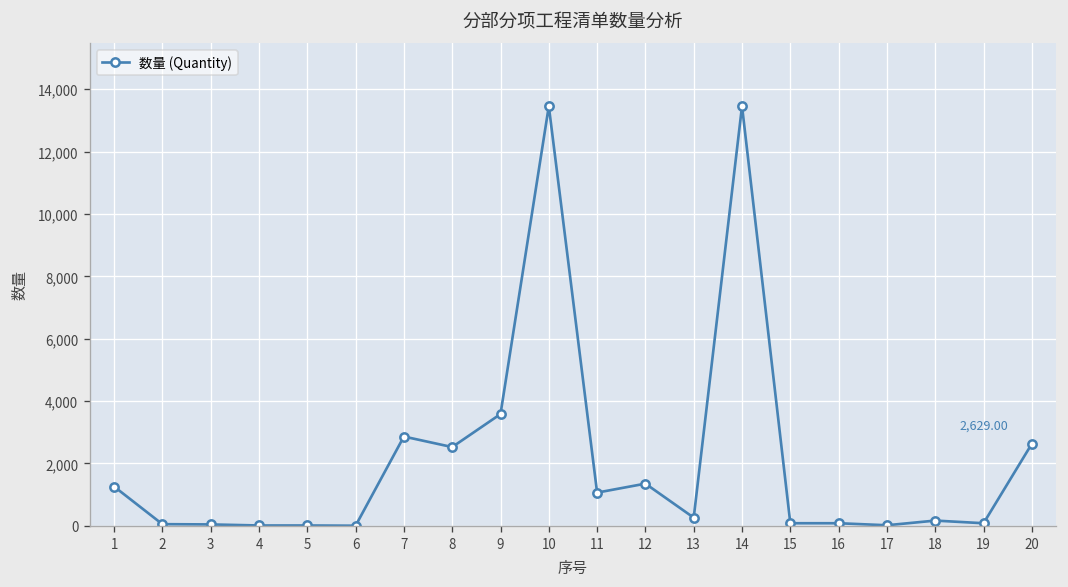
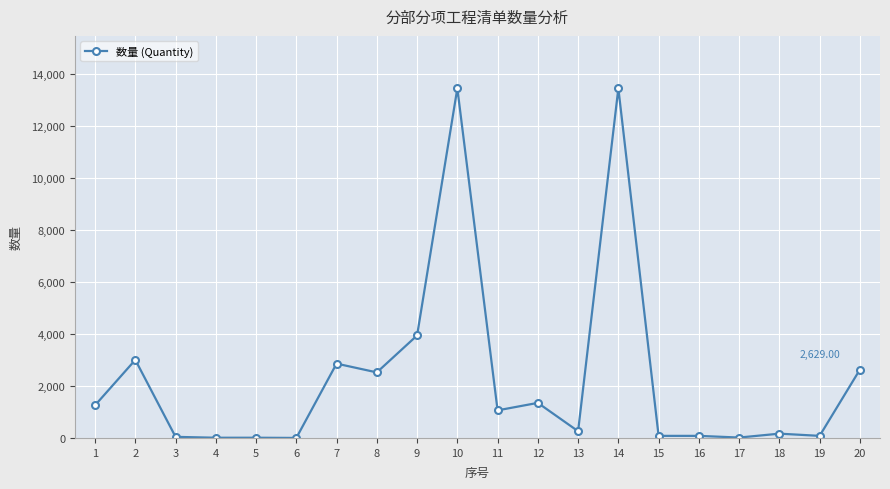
  {
    "1": "1,300",
-   "2": "0",
+   "2": "3,000",
    "3": "0",
    "4": "0",
    "5": "0",
    "6": "0",
    "7": "2,900",
    "8": "2,500",
-   "9": "3,600",
+   "9": "3,900",
    "10": "13,500",
    "11": "1,100",
    "12": "1,400",
    "13": "300",
    "14": "13,500",
    "15": "100",
    "16": "100",
    "17": "0",
    "18": "200",
    "19": "100"
  }
